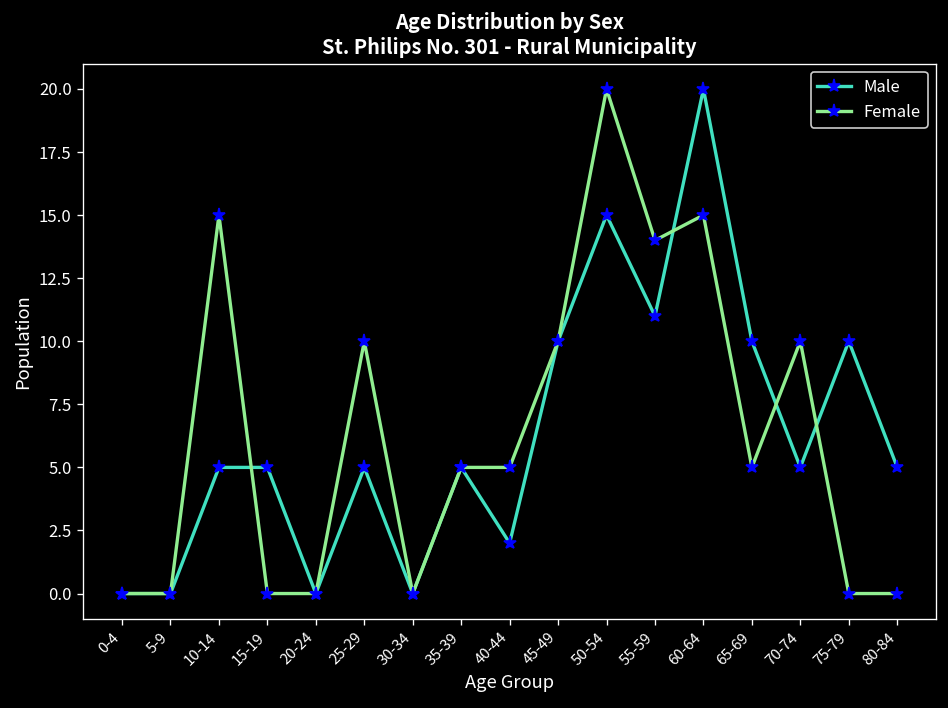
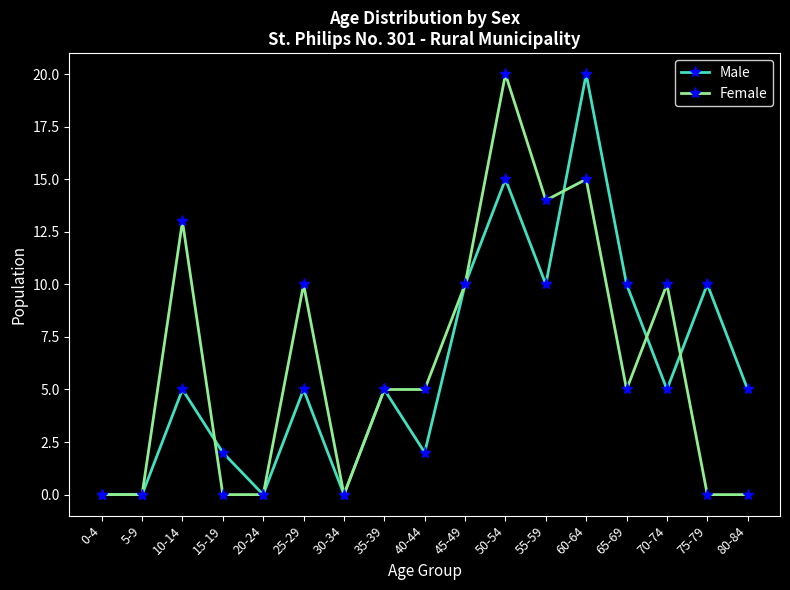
  {
    "Male": {
      "10-14": 5,
-     "15-19": 5,
+     "15-19": 2,
      "25-29": 5,
      "40-44": 2,
      "50-54": 15,
-     "55-59": 11,
+     "55-59": 10,
      "60-64": 20,
      "65-69": 10,
      "70-74": 5,
      "75-79": 10,
      "80-84": 5
    },
    "Female": {
-     "10-14": 15,
+     "10-14": 13,
      "15-19": 0,
      "25-29": 10,
      "40-44": 5,
      "50-54": 20,
      "55-59": 14,
      "60-64": 15,
      "65-69": 5,
      "70-74": 10,
      "75-79": 0,
      "80-84": 0
    }
  }
